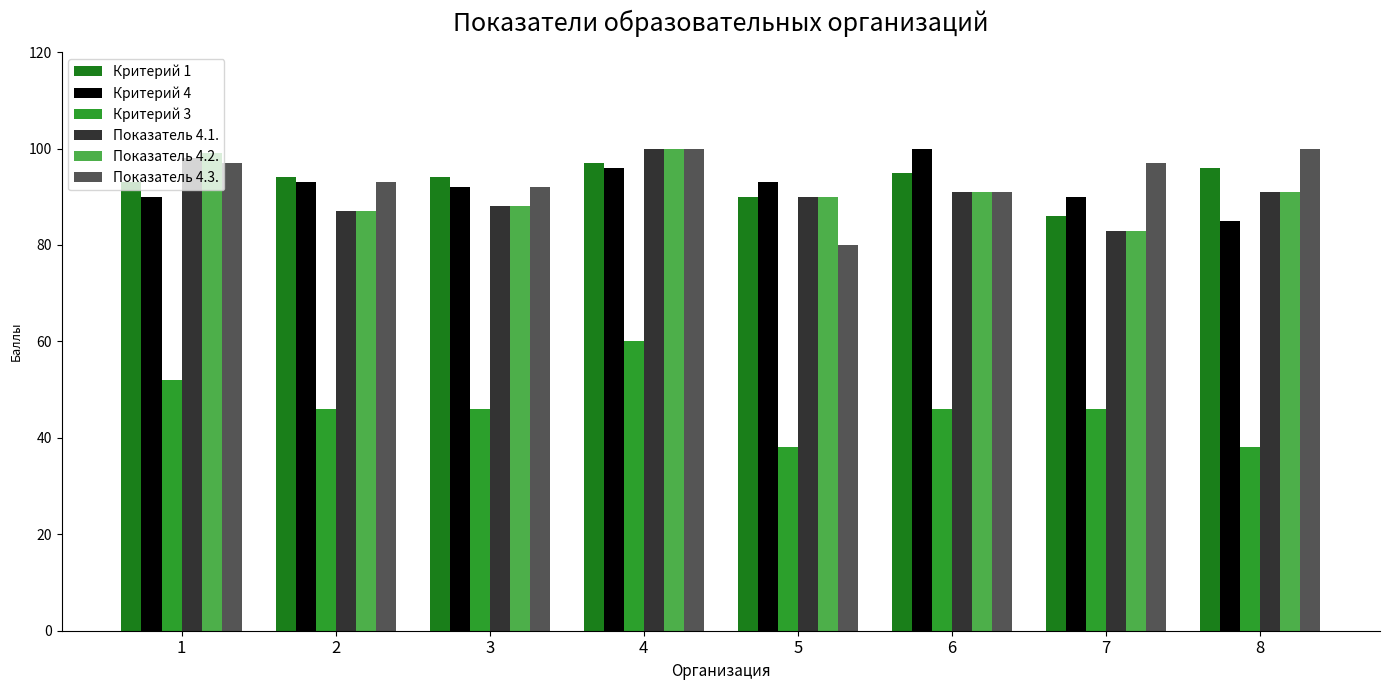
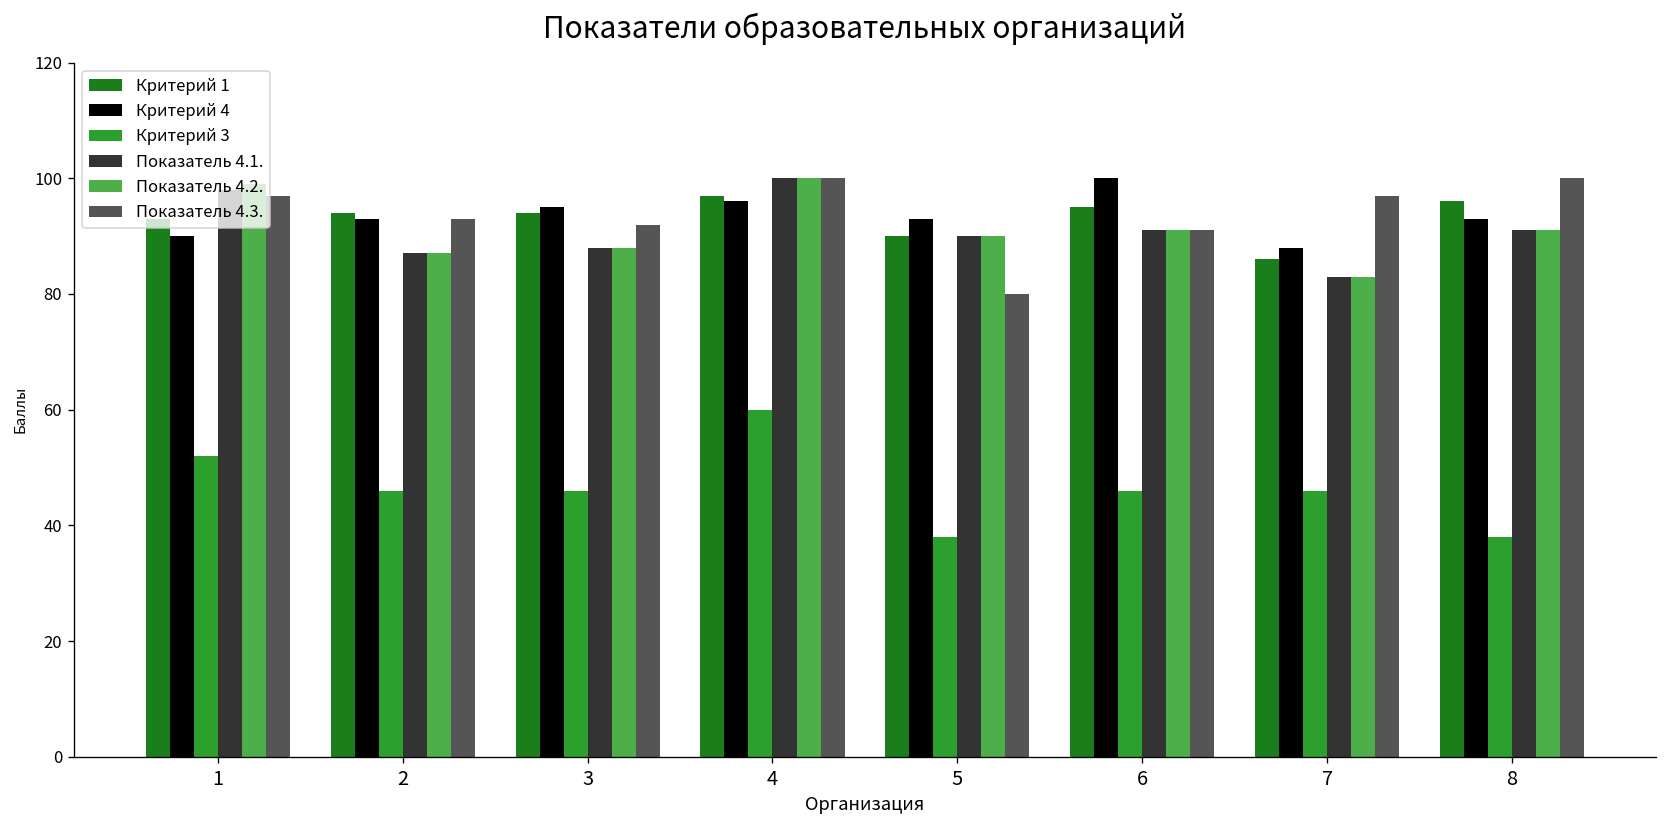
  {
    "Критерий 4": {
      "1": 90,
      "2": 93,
-     "3": 92,
+     "3": 95,
      "4": 96,
      "5": 93,
      "6": 100,
-     "7": 90,
-     "8": 85
+     "7": 88,
+     "8": 93
    }
  }
